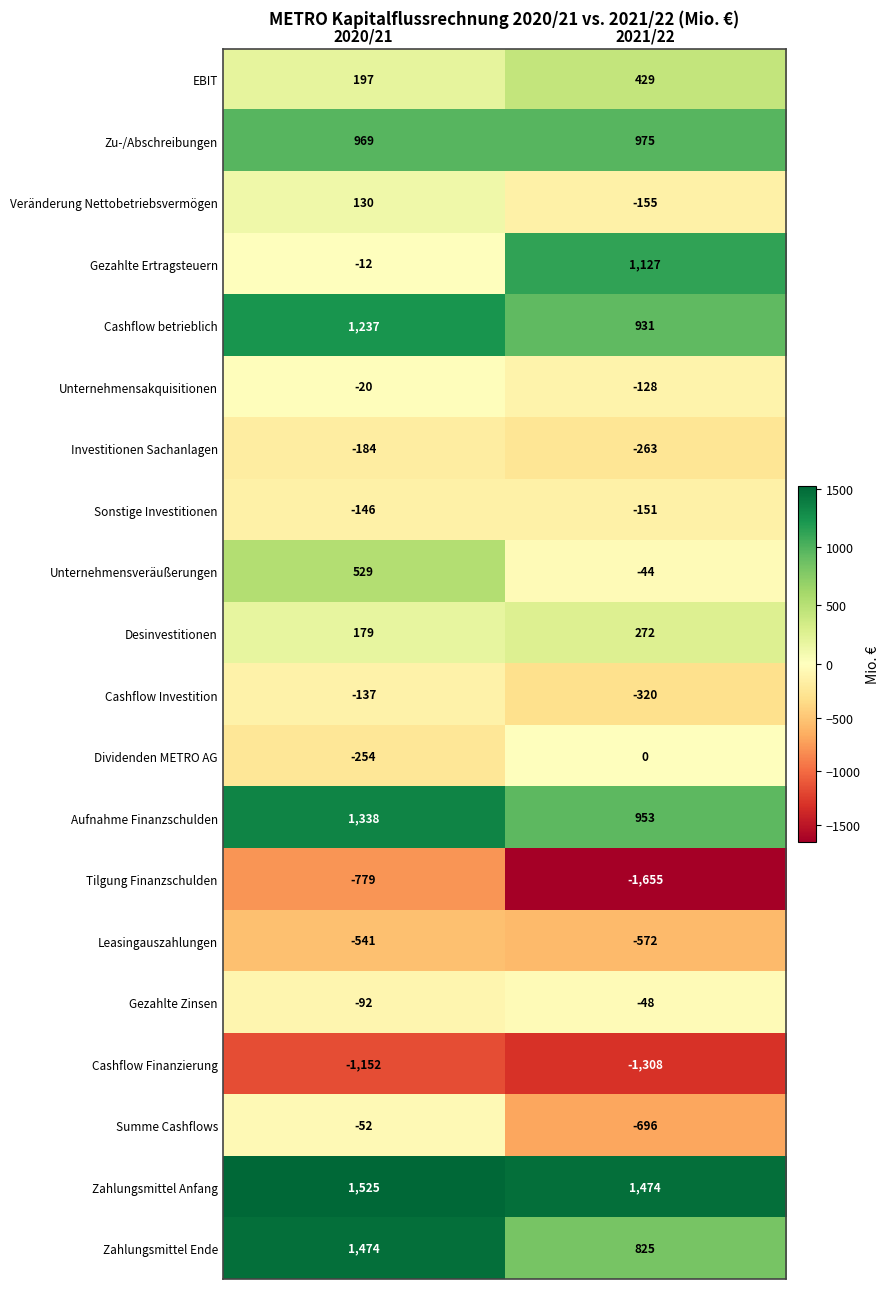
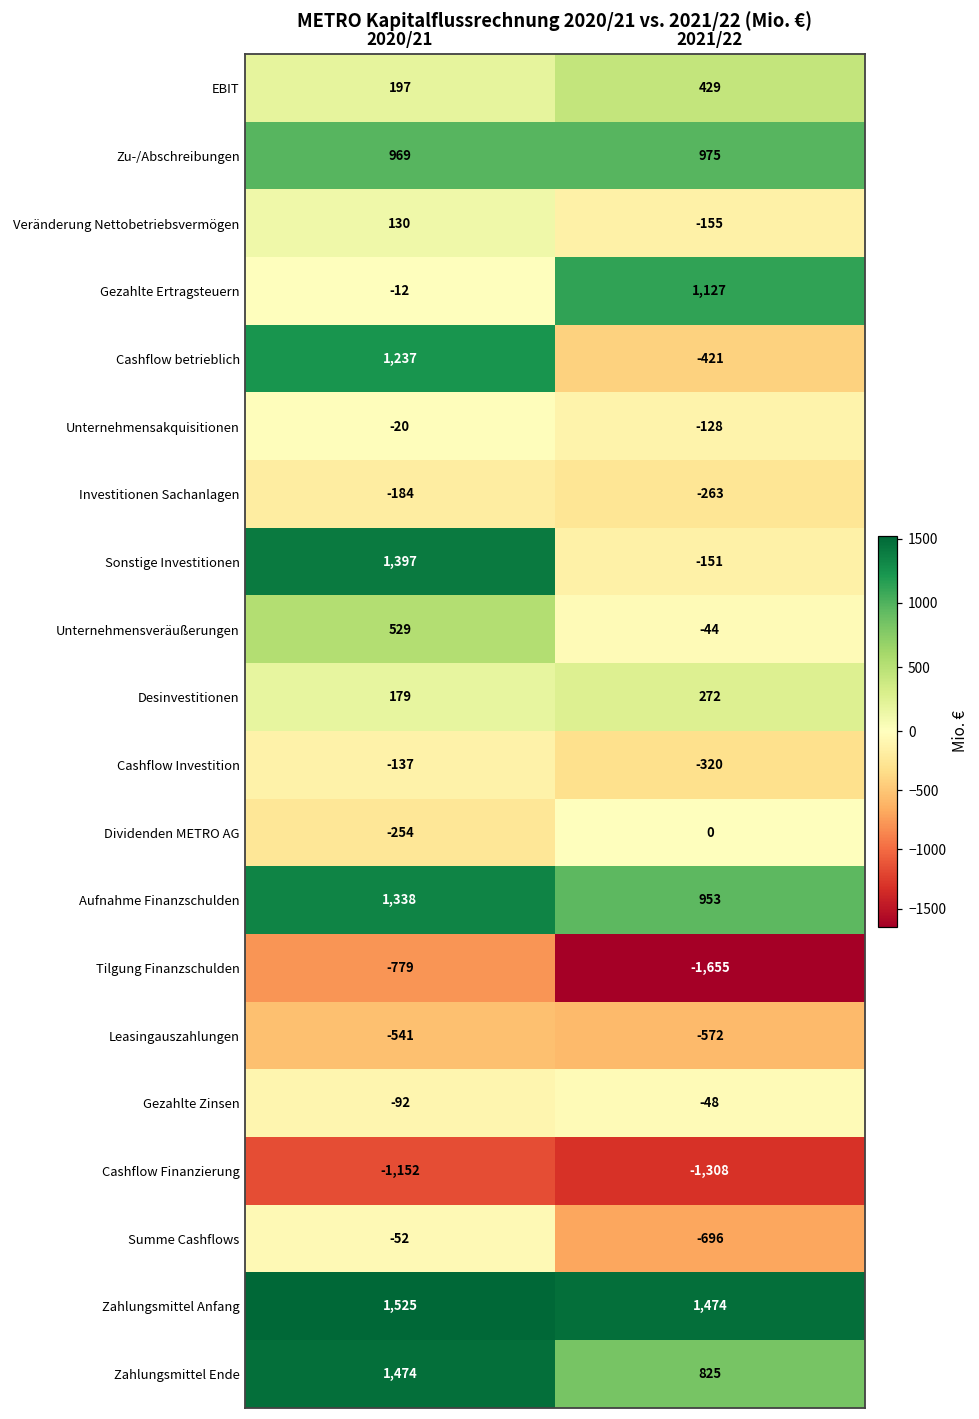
  {
    "EBIT": {
      "2020/21": "197",
      "2021/22": "429"
    },
    "Zu-/Abschreibungen": {
      "2020/21": "969",
      "2021/22": "975"
    },
    "Veränderung Nettobetriebsvermögen": {
      "2020/21": "130",
      "2021/22": "-155"
    },
    "Gezahlte Ertragsteuern": {
      "2020/21": "-12",
      "2021/22": "1,127"
    },
    "Cashflow betrieblich": {
      "2020/21": "1,237",
-     "2021/22": "931"
+     "2021/22": "-421"
    },
    "Unternehmensakquisitionen": {
      "2020/21": "-20",
      "2021/22": "-128"
    },
    "Investitionen Sachanlagen": {
      "2020/21": "-184",
      "2021/22": "-263"
    },
    "Sonstige Investitionen": {
-     "2020/21": "-146",
+     "2020/21": "1,397",
      "2021/22": "-151"
    },
    "Unternehmensveräußerungen": {
      "2020/21": "529",
      "2021/22": "-44"
    },
    "Desinvestitionen": {
      "2020/21": "179",
      "2021/22": "272"
    },
    "Cashflow Investition": {
      "2020/21": "-137",
      "2021/22": "-320"
    },
    "Dividenden METRO AG": {
      "2020/21": "-254",
      "2021/22": "0"
    },
    "Aufnahme Finanzschulden": {
      "2020/21": "1,338",
      "2021/22": "953"
    },
    "Tilgung Finanzschulden": {
      "2020/21": "-779",
      "2021/22": "-1,655"
    },
    "Leasingauszahlungen": {
      "2020/21": "-541",
      "2021/22": "-572"
    },
    "Gezahlte Zinsen": {
      "2020/21": "-92",
      "2021/22": "-48"
    },
    "Cashflow Finanzierung": {
      "2020/21": "-1,152",
      "2021/22": "-1,308"
    },
    "Summe Cashflows": {
      "2020/21": "-52",
      "2021/22": "-696"
    },
    "Zahlungsmittel Anfang": {
      "2020/21": "1,525",
      "2021/22": "1,474"
    },
    "Zahlungsmittel Ende": {
      "2020/21": "1,474",
      "2021/22": "825"
    }
  }
